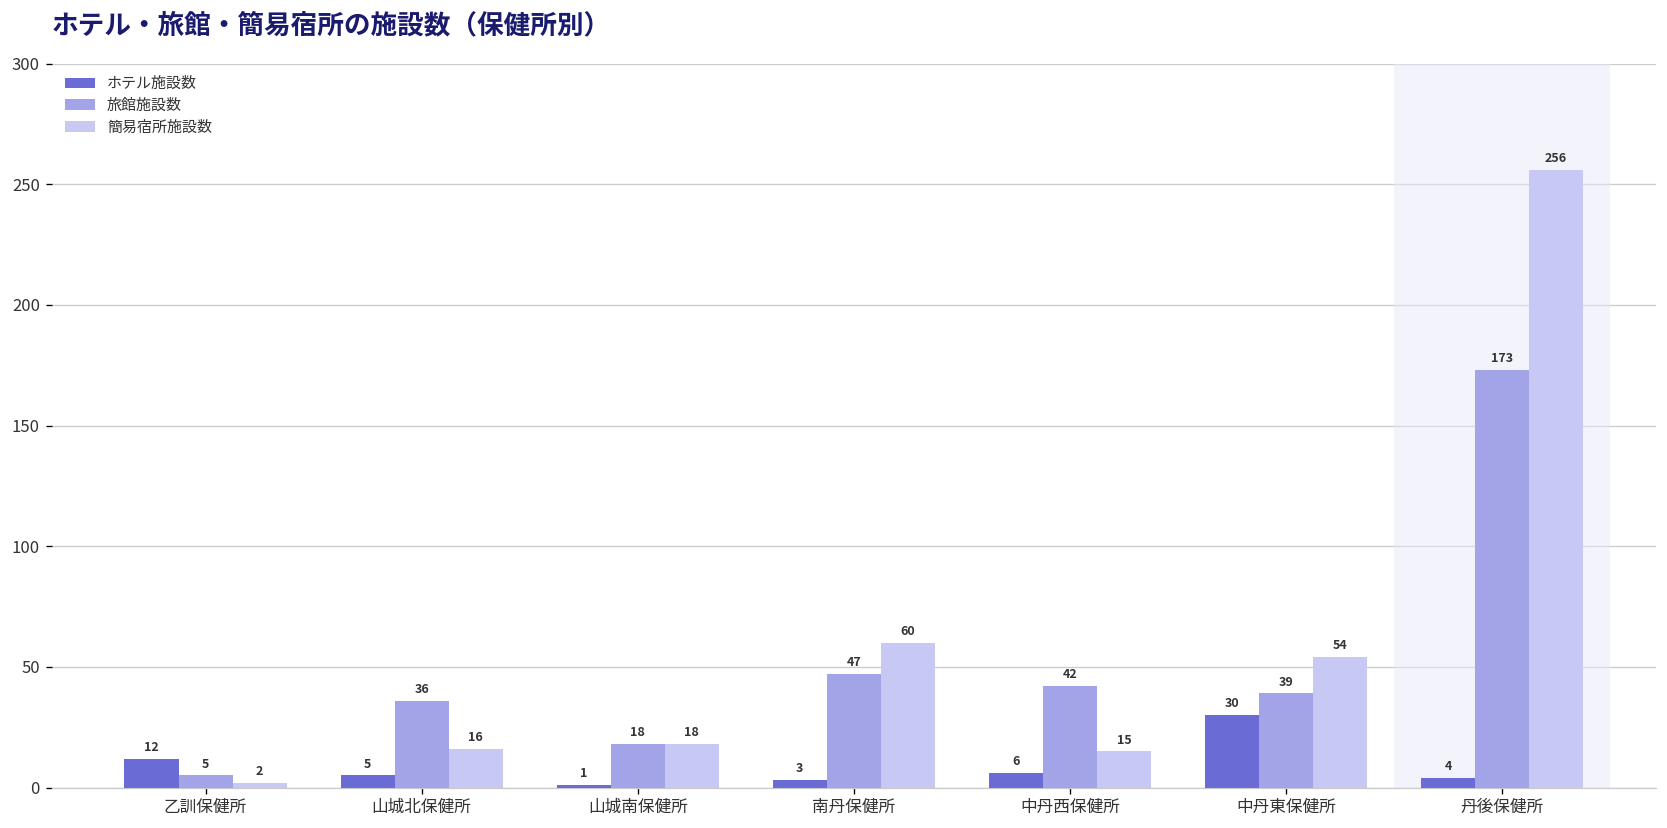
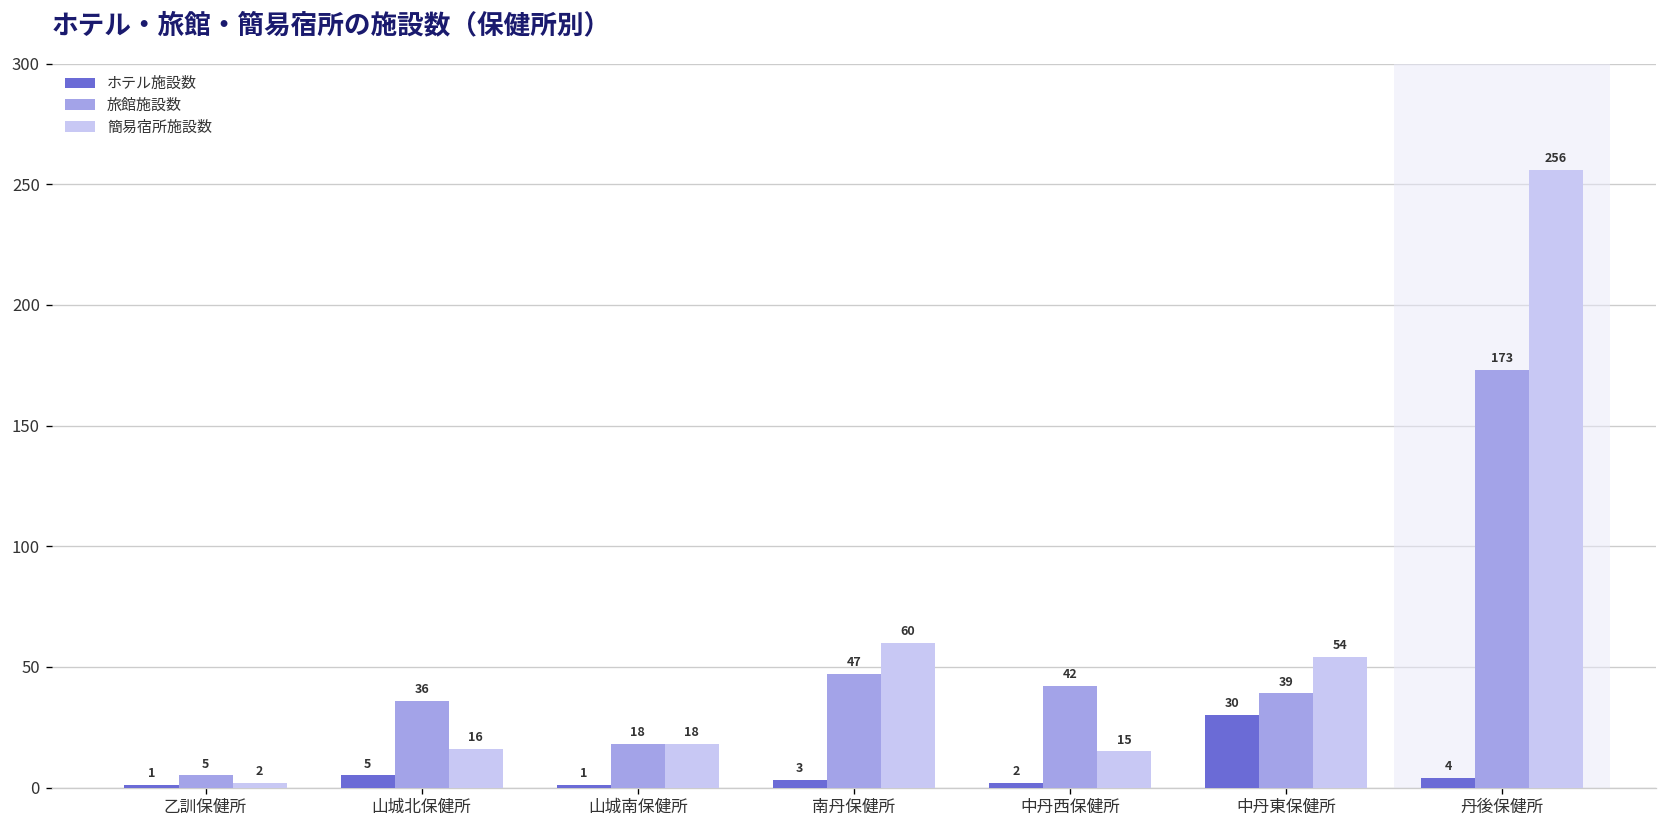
  {
    "ホテル施設数": {
-     "乙訓保健所": 12,
+     "乙訓保健所": 1,
      "山城北保健所": 5,
      "山城南保健所": 1,
      "南丹保健所": 3,
-     "中丹西保健所": 6,
+     "中丹西保健所": 2,
      "中丹東保健所": 30,
      "丹後保健所": 4
    }
  }
